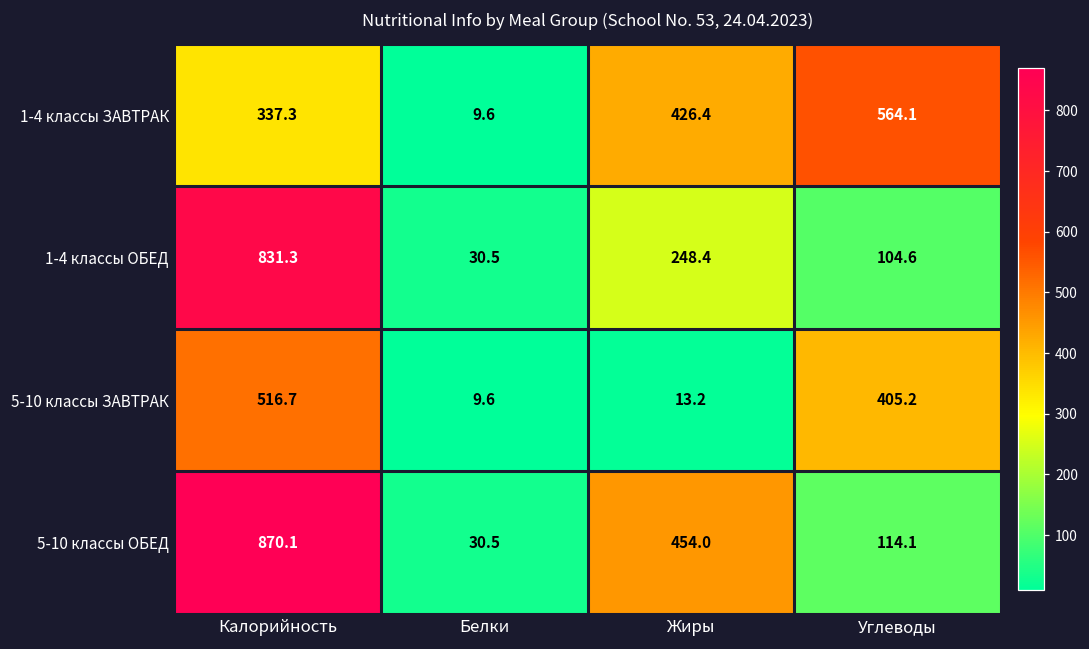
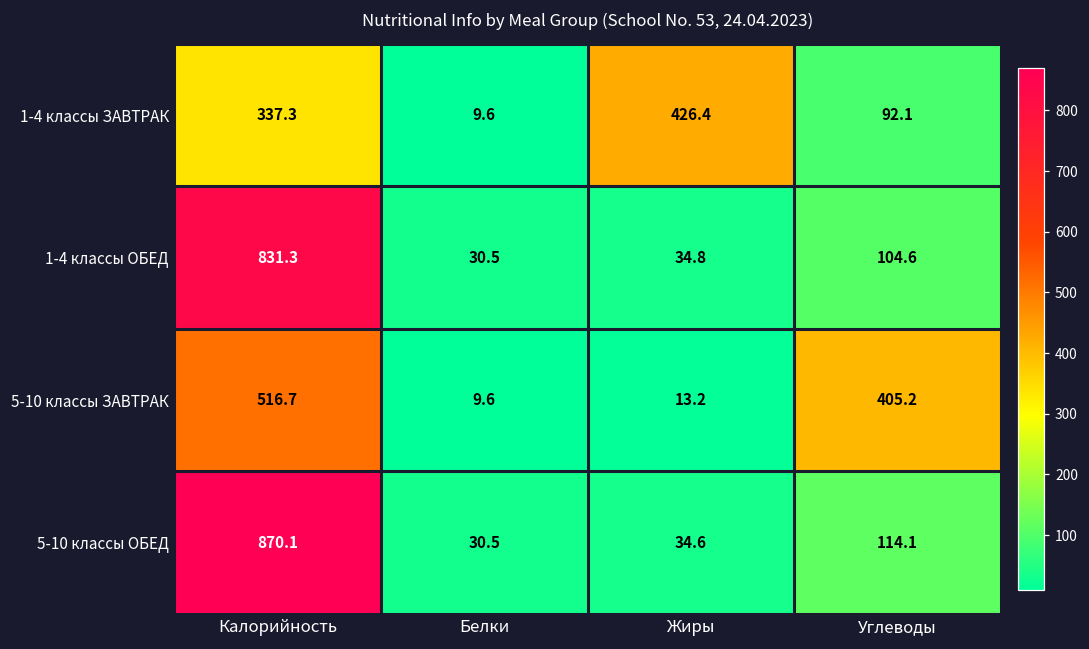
  {
    "1-4 классы ЗАВТРАК": {
      "Калорийность": 337.3,
      "Белки": 9.6,
      "Жиры": 426.4,
-     "Углеводы": 564.1
+     "Углеводы": 92.1
    },
    "1-4 классы ОБЕД": {
      "Калорийность": 831.3,
      "Белки": 30.5,
-     "Жиры": 248.4,
+     "Жиры": 34.8,
      "Углеводы": 104.6
    },
    "5-10 классы ЗАВТРАК": {
      "Калорийность": 516.7,
      "Белки": 9.6,
      "Жиры": 13.2,
      "Углеводы": 405.2
    },
    "5-10 классы ОБЕД": {
      "Калорийность": 870.1,
      "Белки": 30.5,
-     "Жиры": 454.0,
+     "Жиры": 34.6,
      "Углеводы": 114.1
    }
  }
